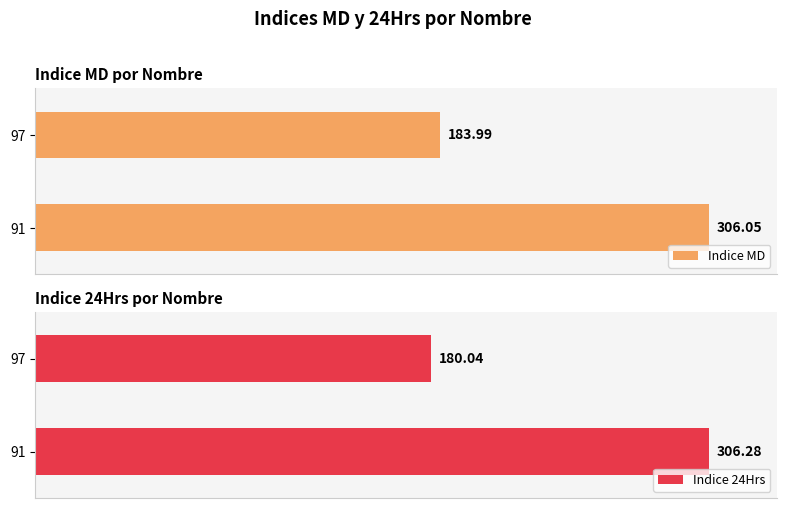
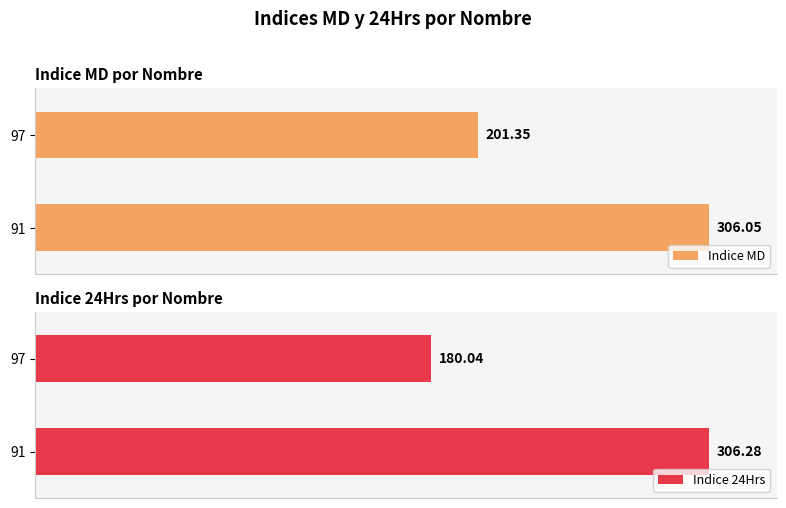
  {
    "Indice MD por Nombre": {
-     "97": 183.99,
+     "97": 201.35,
      "91": 306.05
    },
    "Indice 24Hrs por Nombre": {
      "97": 180.04,
      "91": 306.28
    }
  }
